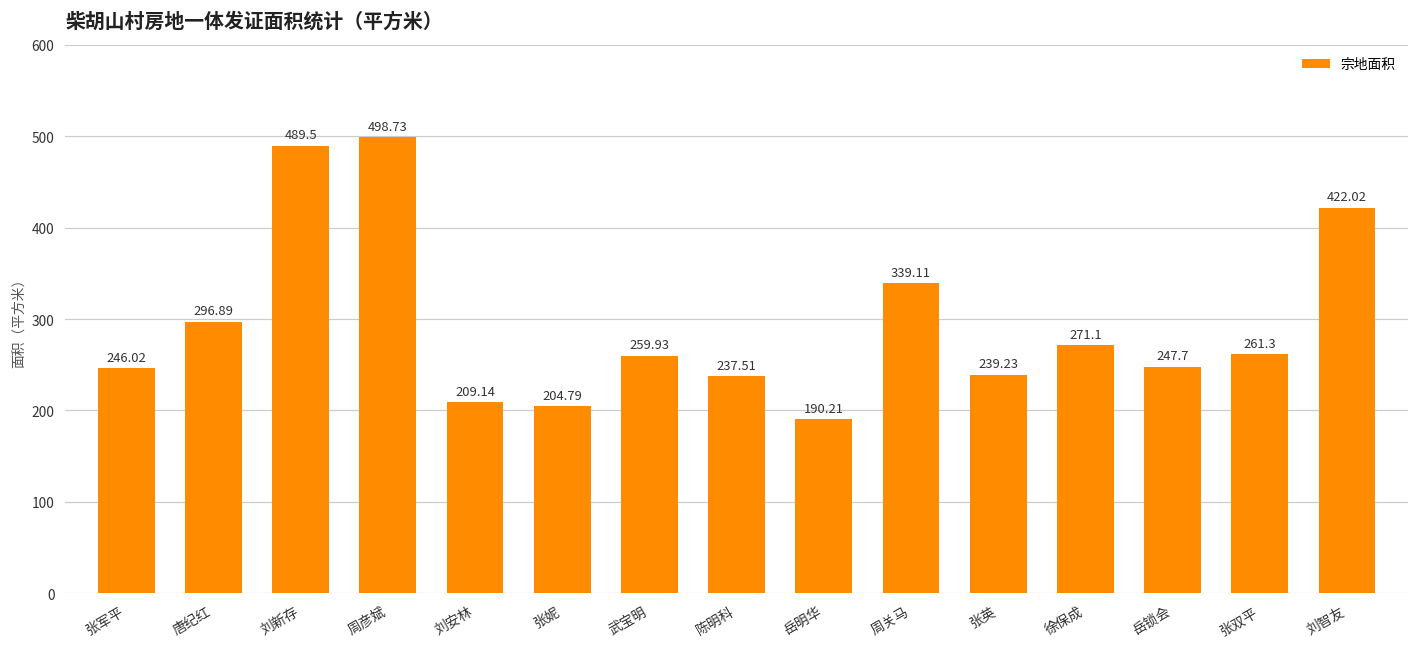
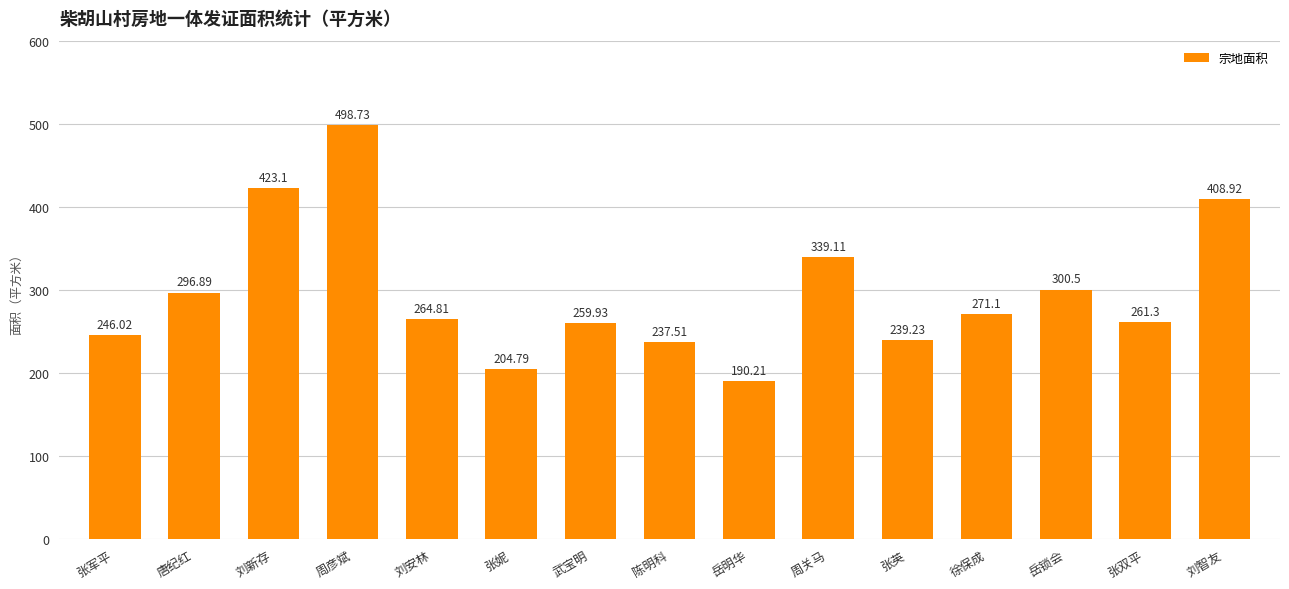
  {
    "张军平": 246.02,
    "唐纪红": 296.89,
-   "刘新存": 489.5,
+   "刘新存": 423.1,
    "周彦斌": 498.73,
-   "刘安林": 209.14,
+   "刘安林": 264.81,
    "张妮": 204.79,
    "武宝明": 259.93,
    "陈明科": 237.51,
    "岳明华": 190.21,
    "周关马": 339.11,
    "张英": 239.23,
    "徐保成": 271.1,
-   "岳锁会": 247.7,
+   "岳锁会": 300.5,
    "张双平": 261.3,
-   "刘智友": 422.02
+   "刘智友": 408.92
  }
